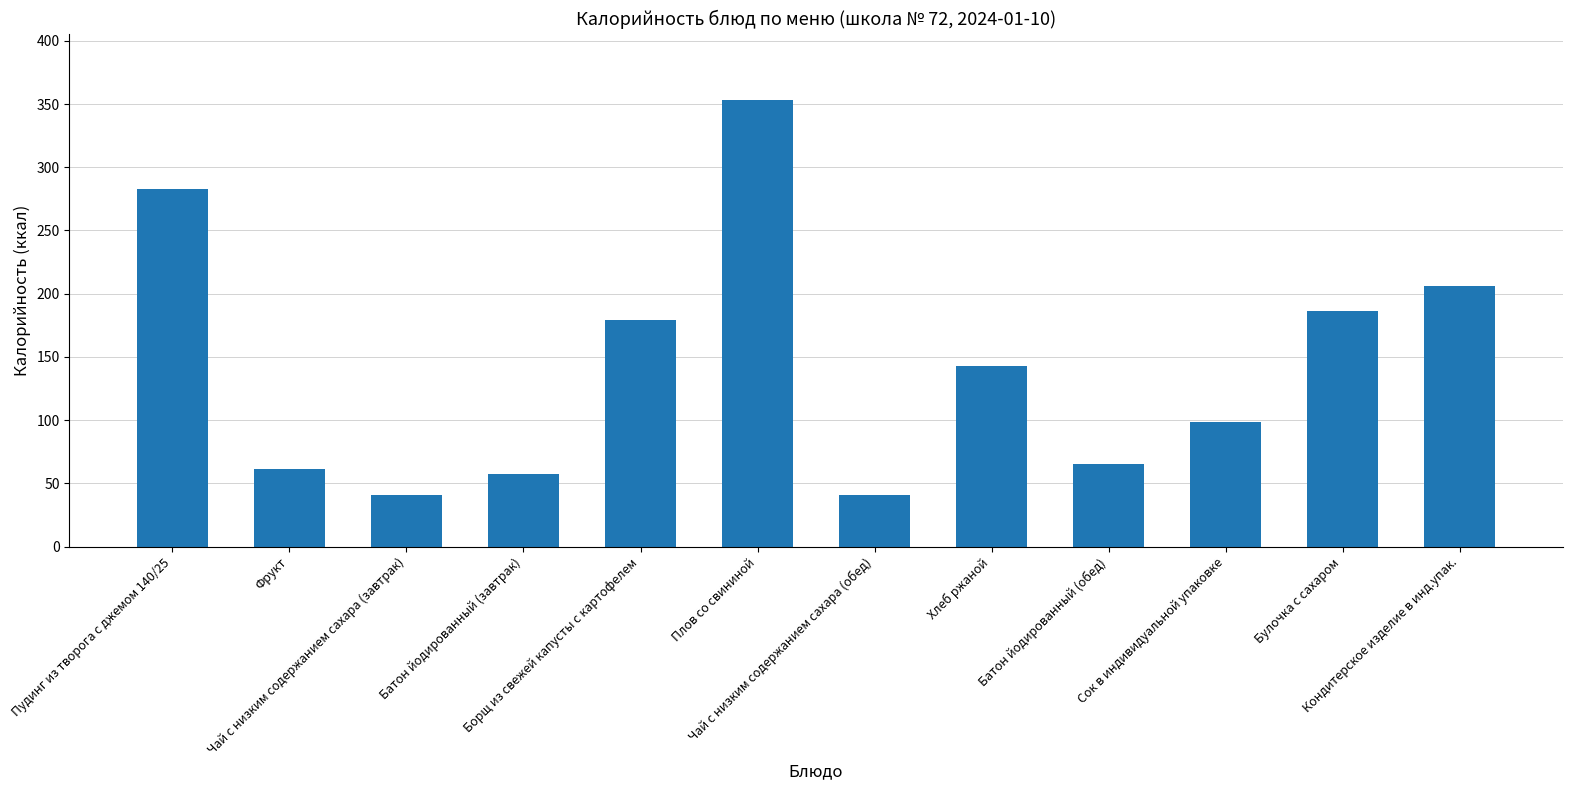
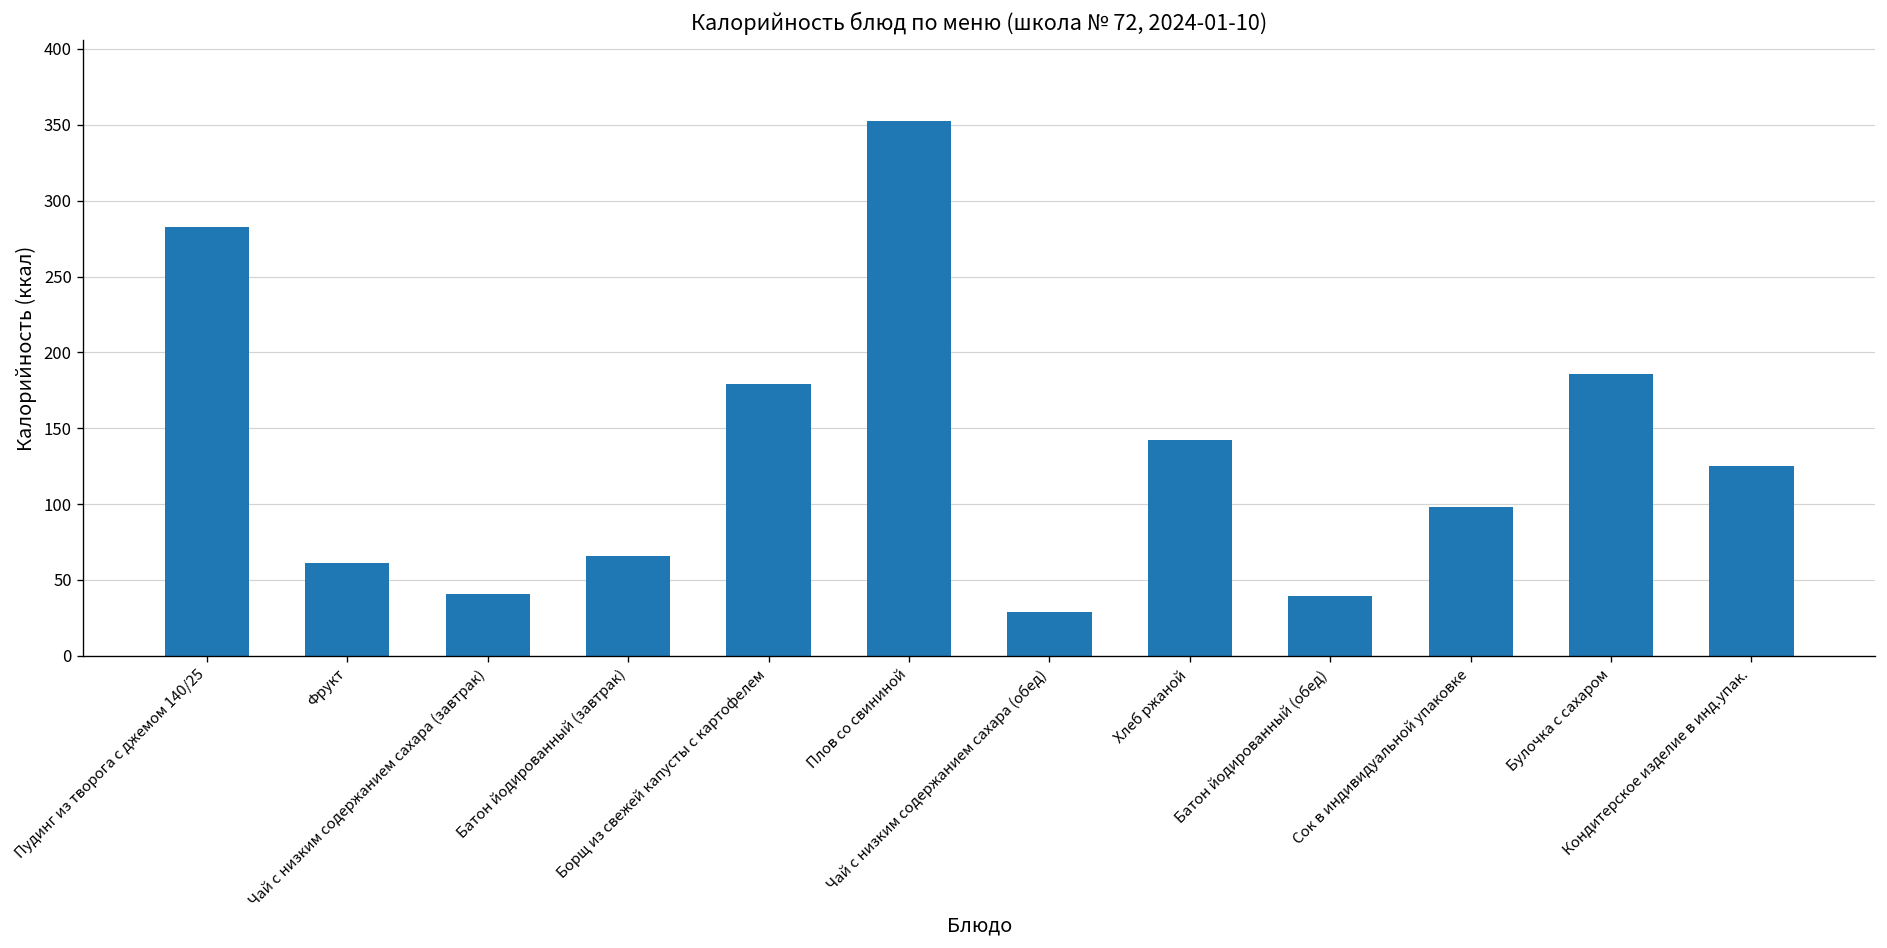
  {
    "Пудинг из творога с джемом 140/25": 282,
    "Фрукт": 61,
    "Чай с низким содержанием сахара (завтрак)": 41,
-   "Батон йодированный (завтрак)": 57,
+   "Батон йодированный (завтрак)": 66,
    "Борщ из свежей капусты с картофелем": 179,
    "Плов со свининой": 353,
-   "Чай с низким содержанием сахара (обед)": 41,
+   "Чай с низким содержанием сахара (обед)": 29,
    "Хлеб ржаной": 143,
-   "Батон йодированный (обед)": 66,
+   "Батон йодированный (обед)": 39,
    "Сок в индивидуальной упаковке": 98,
    "Булочка с сахаром": 186,
-   "Кондитерское изделие в инд.упак.": 206
+   "Кондитерское изделие в инд.упак.": 125
  }
